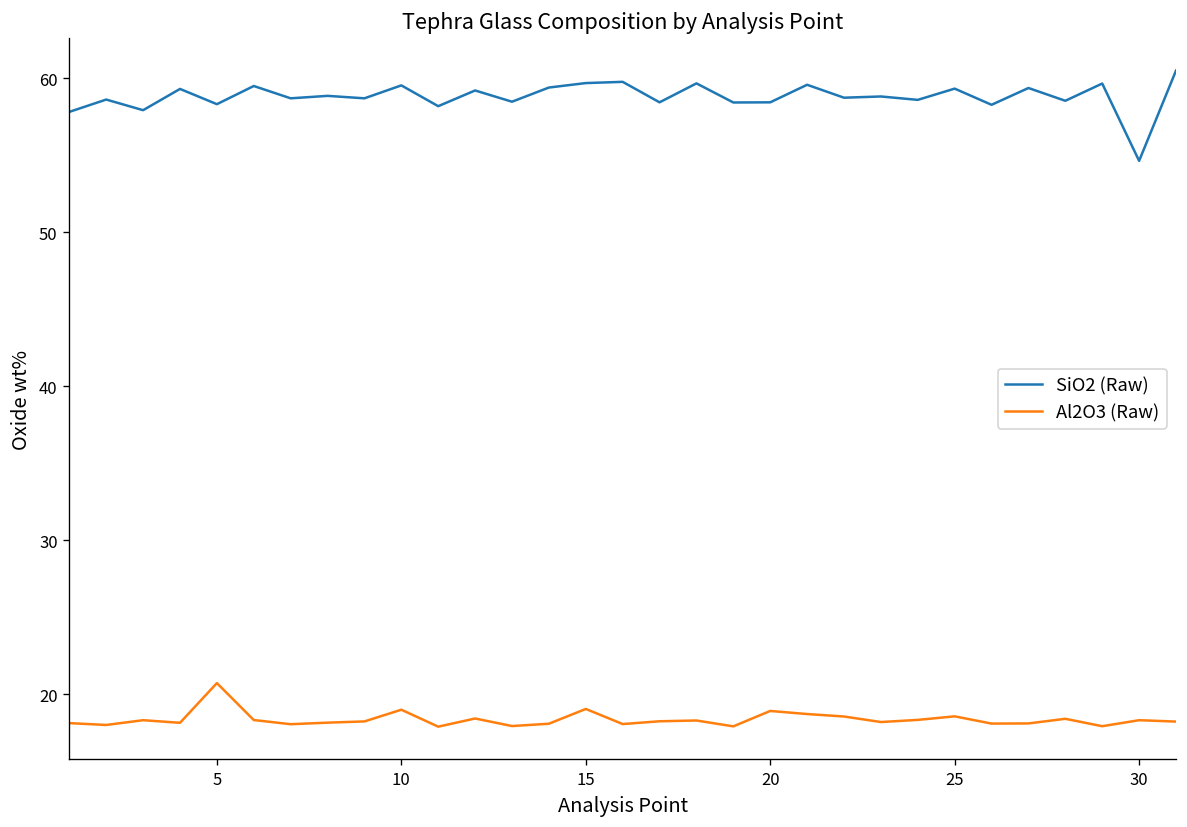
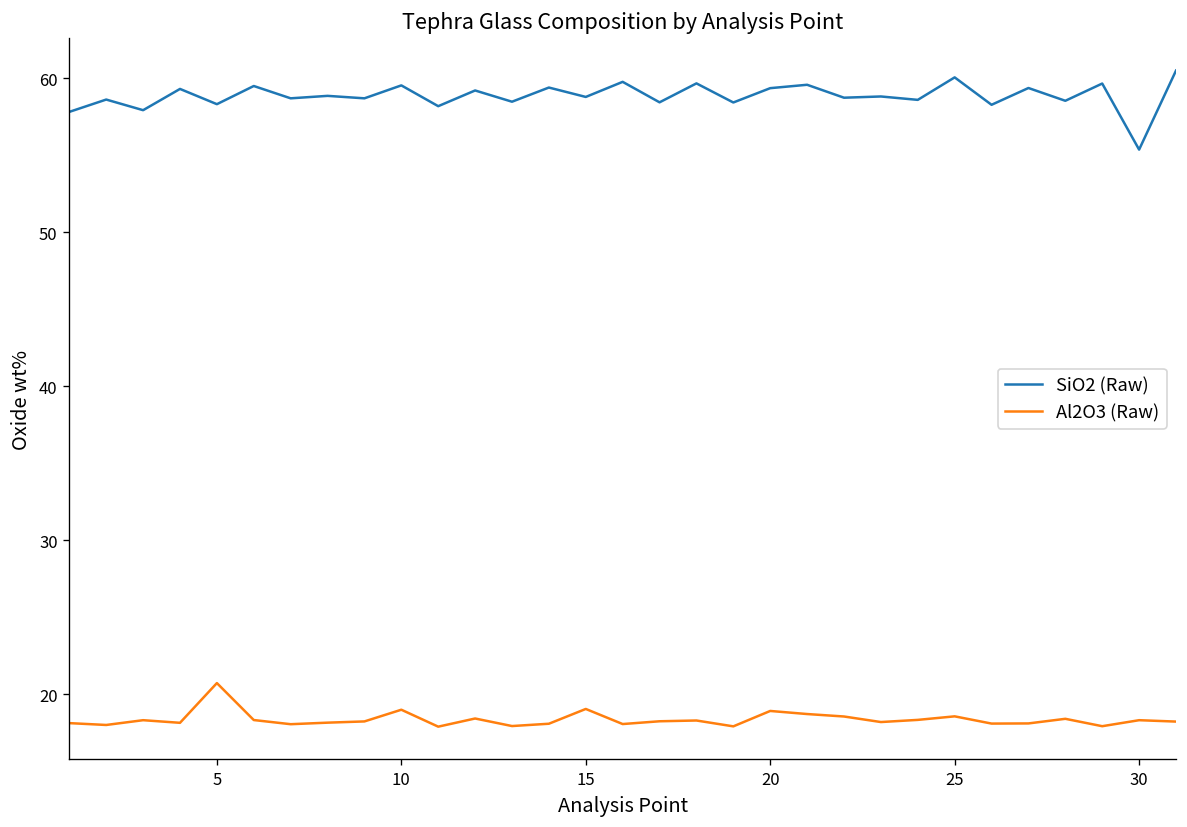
  {
    "SiO2 (Raw)": {
      "5": 58.3,
      "10": 59.6,
-     "15": 59.7,
-     "20": 58.5,
-     "25": 59.3,
-     "30": 54.7
+     "15": 58.8,
+     "20": 59.4,
+     "25": 60.1,
+     "30": 55.4
    },
    "Al2O3 (Raw)": {
      "5": 20.7,
      "10": 19.0,
      "15": 19.1,
      "20": 18.9,
      "25": 18.6,
      "30": 18.3
    }
  }
